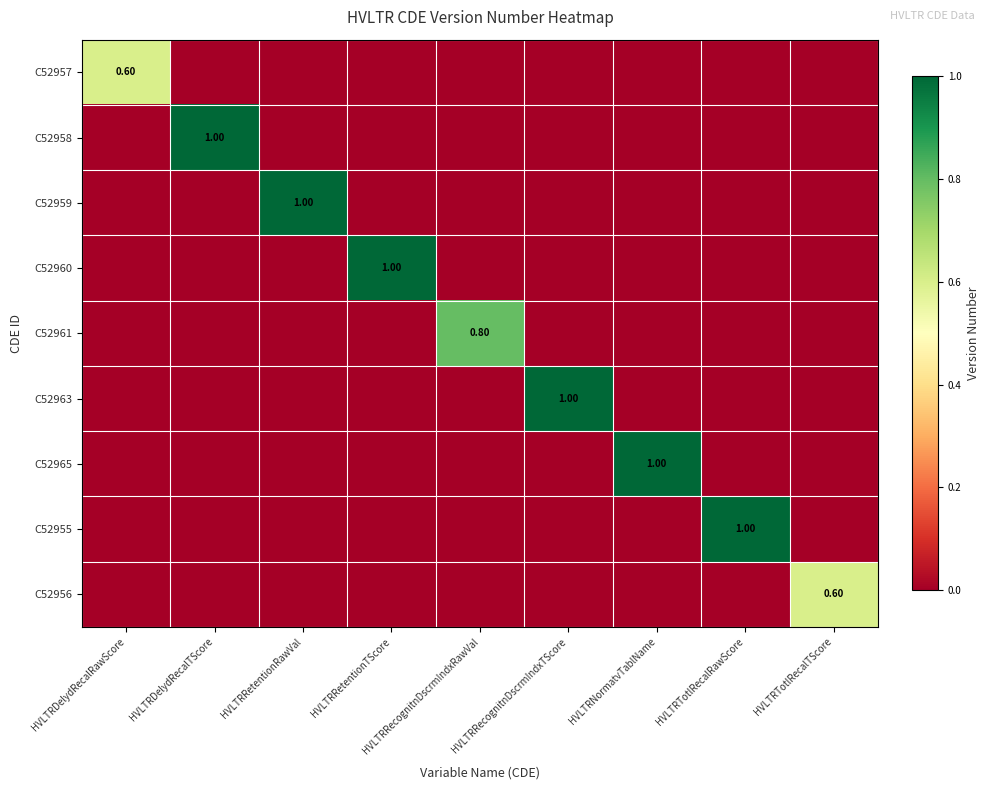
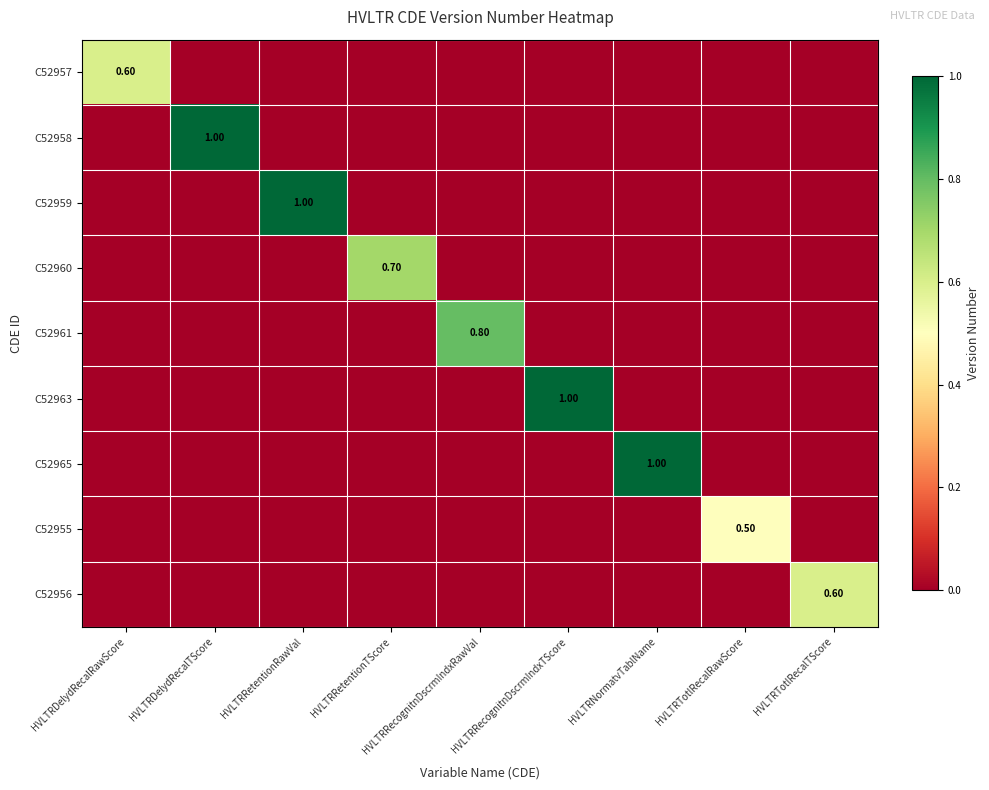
  {
    "C52957": {
      "HVLTRDelydRecalRawScore": 0.60
    },
    "C52958": {
      "HVLTRDelydRecalTScore": 1.00
    },
    "C52959": {
      "HVLTRRetentionRawVal": 1.00
    },
    "C52960": {
-     "HVLTRRetentionTScore": 1.00
+     "HVLTRRetentionTScore": 0.70
    },
    "C52961": {
      "HVLTRRecognitnDscrmIndxRawVal": 0.80
    },
    "C52963": {
      "HVLTRRecognitnDscrmIndxTScore": 1.00
    },
    "C52965": {
      "HVLTRNormatvTablName": 1.00
    },
    "C52955": {
-     "HVLTRTotlRecalRawScore": 1.00
+     "HVLTRTotlRecalRawScore": 0.50
    },
    "C52956": {
      "HVLTRTotlRecalTScore": 0.60
    }
  }
